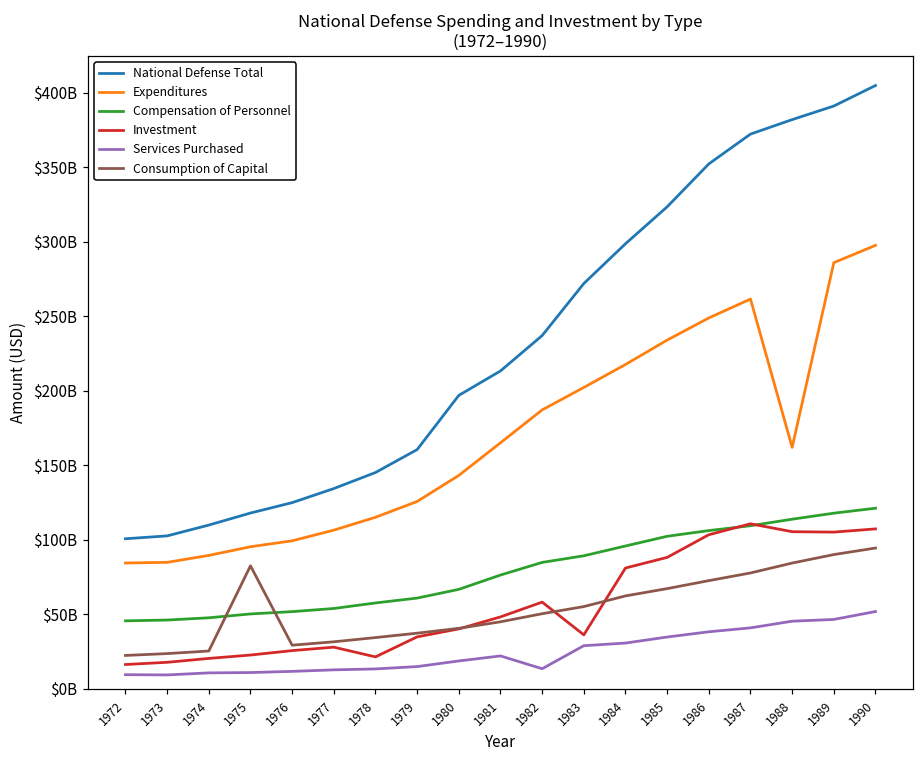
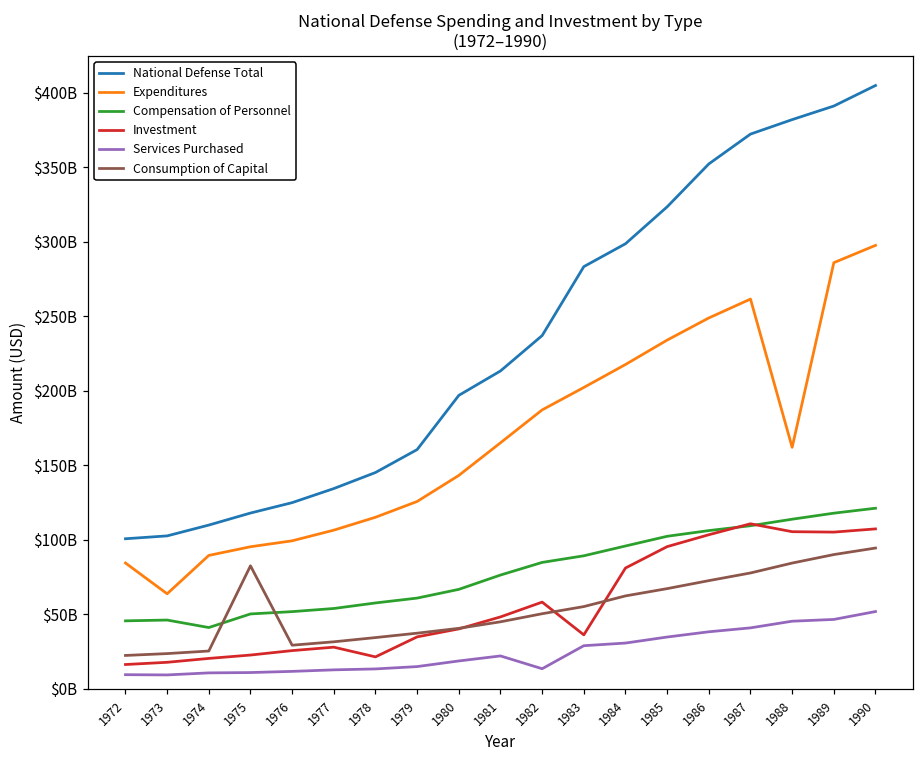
  {
    "National Defense Total": {
      "1972": "$101000000000",
      "1973": "$103000000000",
      "1974": "$110000000000",
      "1975": "$118000000000",
      "1976": "$125000000000",
      "1977": "$134000000000",
      "1978": "$145000000000",
      "1979": "$161000000000",
      "1980": "$197000000000",
      "1981": "$213000000000",
      "1982": "$237000000000",
-     "1983": "$272000000000",
+     "1983": "$283000000000",
      "1984": "$299000000000",
      "1985": "$324000000000",
      "1986": "$352000000000",
      "1987": "$372000000000",
      "1988": "$382000000000",
      "1989": "$391000000000",
      "1990": "$405000000000"
    },
    "Expenditures": {
      "1972": "$84000000000",
-     "1973": "$85000000000",
+     "1973": "$64000000000",
      "1974": "$90000000000",
      "1975": "$95000000000",
      "1976": "$99000000000",
      "1977": "$106000000000",
      "1978": "$115000000000",
      "1979": "$126000000000",
      "1980": "$143000000000",
      "1981": "$165000000000",
      "1982": "$187000000000",
      "1983": "$202000000000",
      "1984": "$218000000000",
      "1985": "$234000000000",
      "1986": "$249000000000",
      "1987": "$262000000000",
      "1988": "$162000000000",
      "1989": "$286000000000",
      "1990": "$298000000000"
    },
    "Compensation of Personnel": {
      "1972": "$46000000000",
      "1973": "$46000000000",
-     "1974": "$48000000000",
+     "1974": "$41000000000",
      "1975": "$50000000000",
      "1976": "$52000000000",
      "1977": "$54000000000",
      "1978": "$58000000000",
      "1979": "$61000000000",
      "1980": "$67000000000",
      "1981": "$76000000000",
      "1982": "$85000000000",
      "1983": "$89000000000",
      "1984": "$96000000000",
      "1985": "$102000000000",
      "1986": "$106000000000",
      "1988": "$114000000000",
      "1989": "$118000000000",
      "1990": "$121000000000"
    },
    "Investment": {
      "1972": "$16000000000",
      "1973": "$18000000000",
      "1974": "$20000000000",
      "1975": "$23000000000",
      "1976": "$26000000000",
      "1977": "$28000000000",
      "1978": "$21000000000",
      "1979": "$35000000000",
      "1981": "$48000000000",
      "1982": "$58000000000",
      "1983": "$36000000000",
      "1984": "$81000000000",
-     "1985": "$88000000000",
+     "1985": "$95000000000",
      "1986": "$103000000000",
      "1988": "$105000000000",
      "1989": "$105000000000",
      "1990": "$107000000000"
    },
    "Services Purchased": {
      "1972": "$9000000000",
      "1973": "$9000000000",
      "1974": "$11000000000",
      "1975": "$11000000000",
      "1976": "$12000000000",
      "1977": "$13000000000",
      "1978": "$13000000000",
      "1979": "$15000000000",
      "1980": "$19000000000",
      "1981": "$22000000000",
      "1982": "$13000000000",
      "1983": "$29000000000",
      "1984": "$31000000000",
      "1985": "$35000000000",
      "1986": "$38000000000",
      "1987": "$41000000000",
      "1988": "$45000000000",
      "1989": "$47000000000",
      "1990": "$52000000000"
    },
    "Consumption of Capital": {
      "1972": "$22000000000",
      "1973": "$24000000000",
      "1974": "$25000000000",
      "1975": "$83000000000",
      "1976": "$29000000000",
      "1977": "$32000000000",
      "1978": "$34000000000",
      "1979": "$37000000000",
      "1981": "$45000000000",
      "1982": "$50000000000",
      "1983": "$55000000000",
      "1984": "$62000000000",
      "1985": "$67000000000",
      "1986": "$73000000000",
      "1987": "$78000000000",
      "1988": "$84000000000",
      "1989": "$90000000000",
      "1990": "$94000000000"
    }
  }
